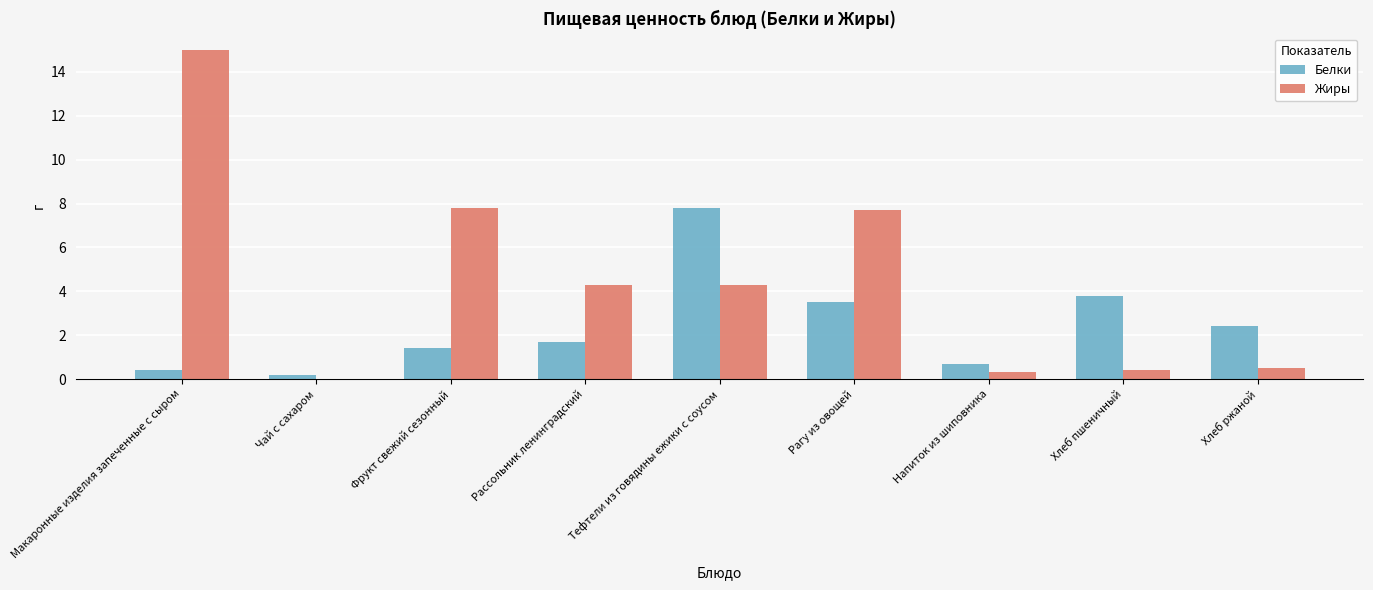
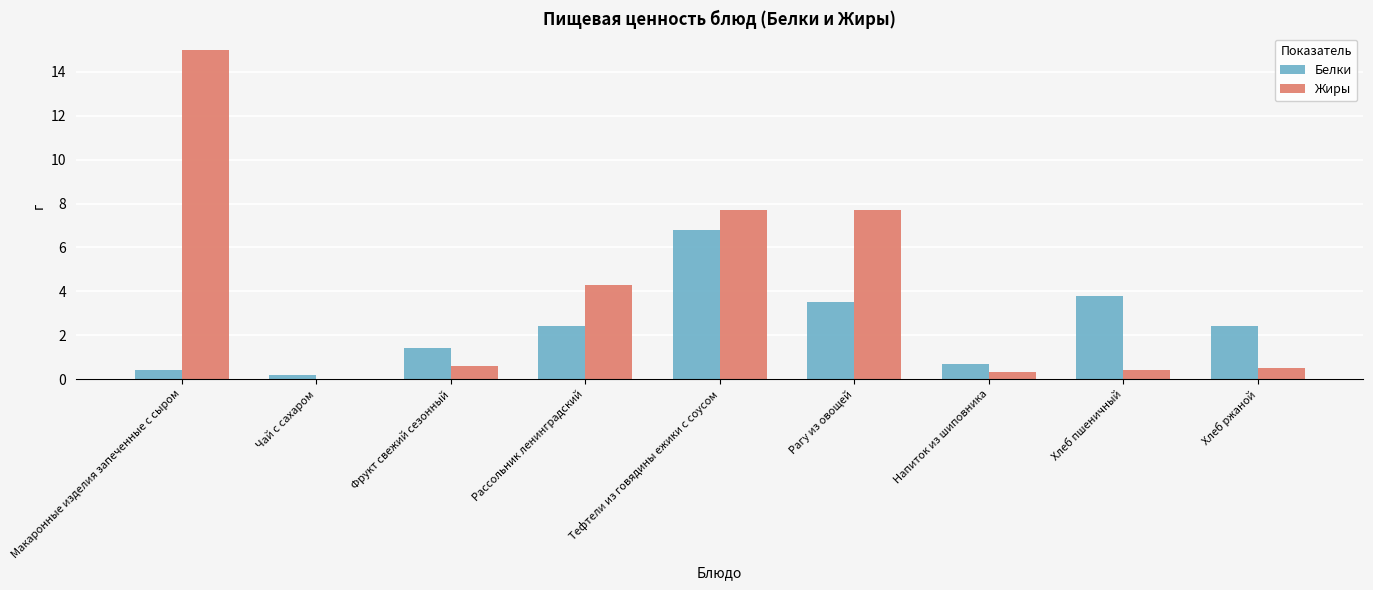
  {
    "Белки": {
      "Макаронные изделия запеченные с сыром": 0.4,
      "Чай с сахаром": 0.2,
      "Фрукт свежий сезонный": 1.4,
-     "Рассольник ленинградский": 1.7,
-     "Тефтели из говядины ежики с соусом": 7.8,
+     "Рассольник ленинградский": 2.4,
+     "Тефтели из говядины ежики с соусом": 6.8,
      "Рагу из овощей": 3.5,
      "Напиток из шиповника": 0.7,
      "Хлеб пшеничный": 3.8,
      "Хлеб ржаной": 2.4
    },
    "Жиры": {
      "Макаронные изделия запеченные с сыром": 15.0,
      "Чай с сахаром": 0.0,
-     "Фрукт свежий сезонный": 7.8,
+     "Фрукт свежий сезонный": 0.6,
      "Рассольник ленинградский": 4.3,
-     "Тефтели из говядины ежики с соусом": 4.3,
+     "Тефтели из говядины ежики с соусом": 7.7,
      "Рагу из овощей": 7.7,
      "Напиток из шиповника": 0.3,
      "Хлеб пшеничный": 0.4,
      "Хлеб ржаной": 0.5
    }
  }
